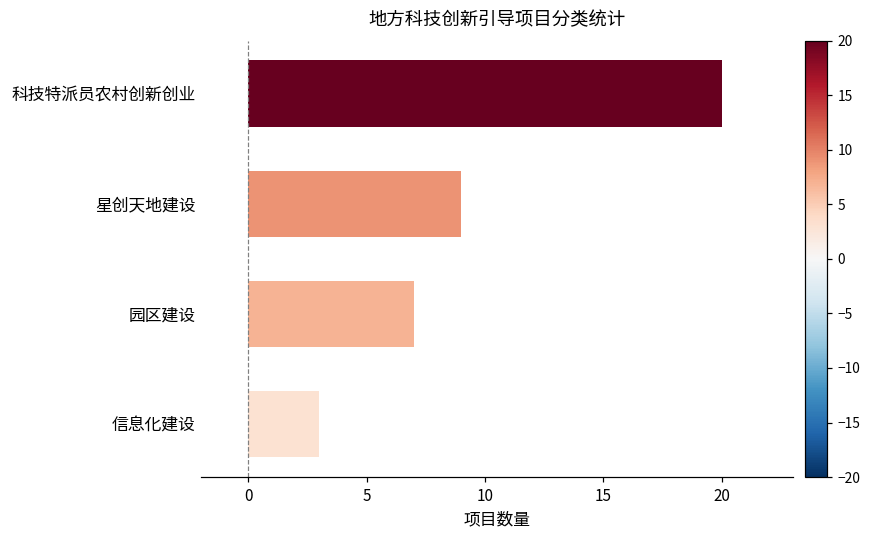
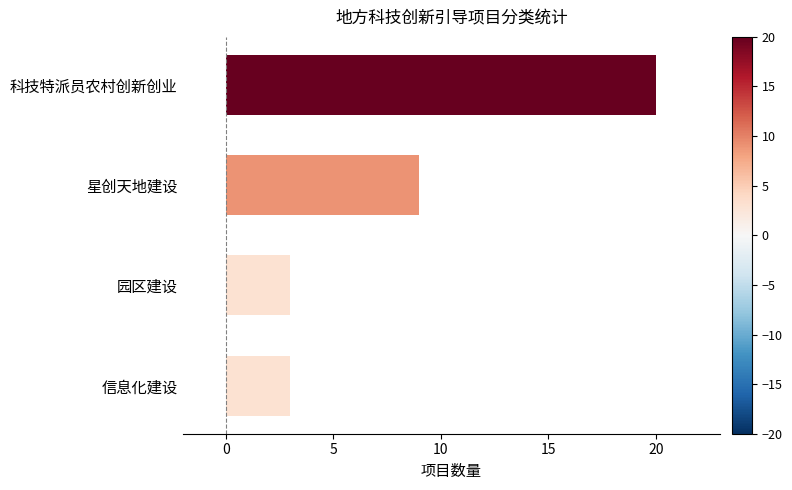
  {
    "科技特派员农村创新创业": 20,
    "星创天地建设": 9,
-   "园区建设": 7,
+   "园区建设": 3,
    "信息化建设": 3
  }
